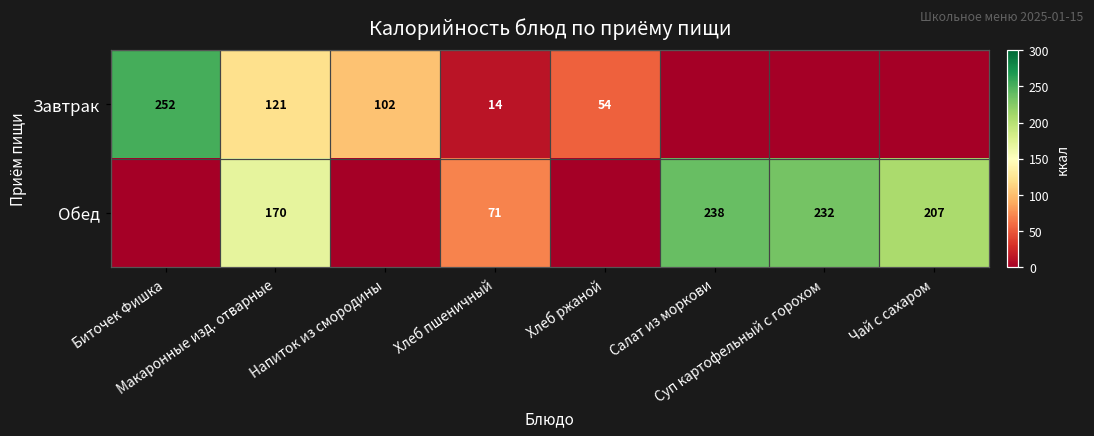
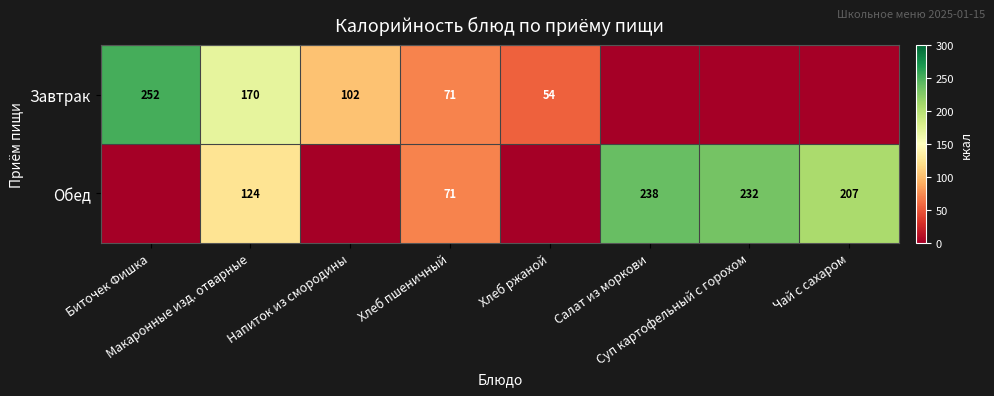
  {
    "Завтрак": {
      "Биточек Фишка": 252,
-     "Макаронные изд. отварные": 121,
+     "Макаронные изд. отварные": 170,
      "Напиток из смородины": 102,
-     "Хлеб пшеничный": 14,
+     "Хлеб пшеничный": 71,
      "Хлеб ржаной": 54
    },
    "Обед": {
-     "Макаронные изд. отварные": 170,
+     "Макаронные изд. отварные": 124,
      "Хлеб пшеничный": 71,
      "Салат из моркови": 238,
      "Суп картофельный с горохом": 232,
      "Чай с сахаром": 207
    }
  }
